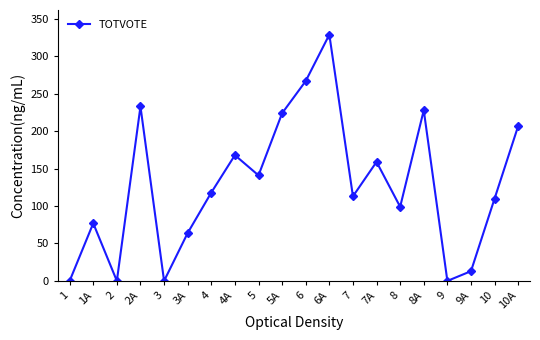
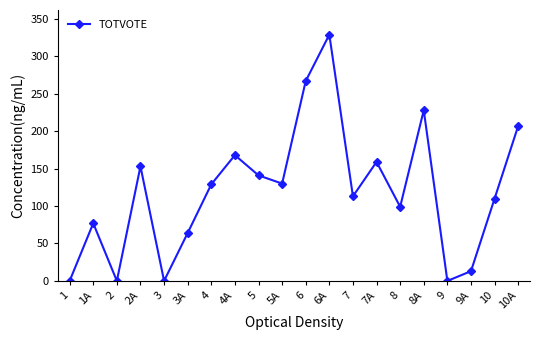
  {
    "1": 0,
    "1A": 80,
    "2": 0,
-   "2A": 230,
+   "2A": 150,
    "3": 0,
    "3A": 60,
-   "4": 120,
+   "4": 130,
    "4A": 170,
    "5": 140,
-   "5A": 220,
+   "5A": 130,
    "6": 270,
    "6A": 330,
    "7": 110,
    "7A": 160,
    "8": 100,
    "8A": 230,
    "9": 0,
    "9A": 10,
    "10": 110,
    "10A": 210
  }
